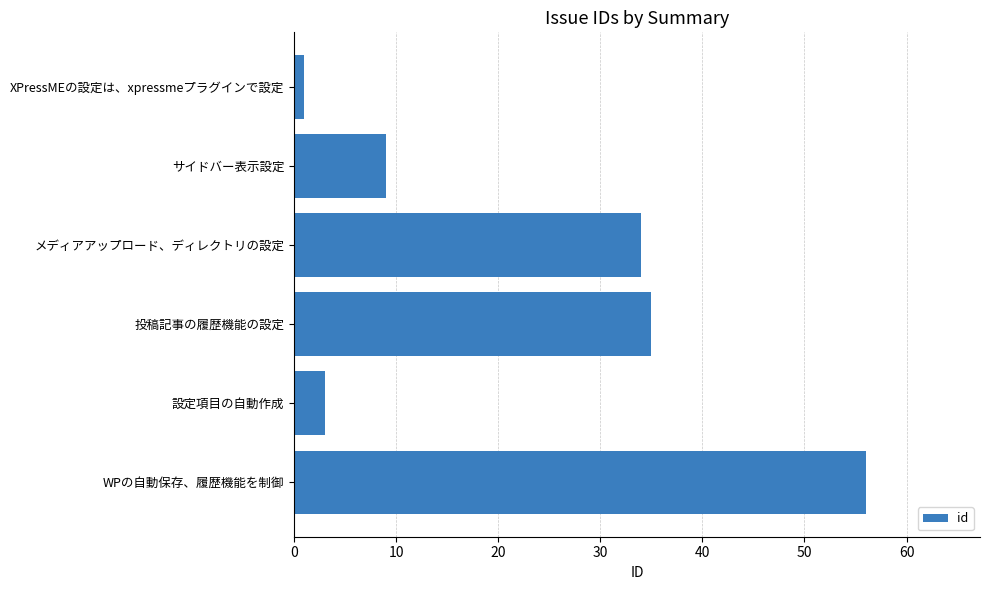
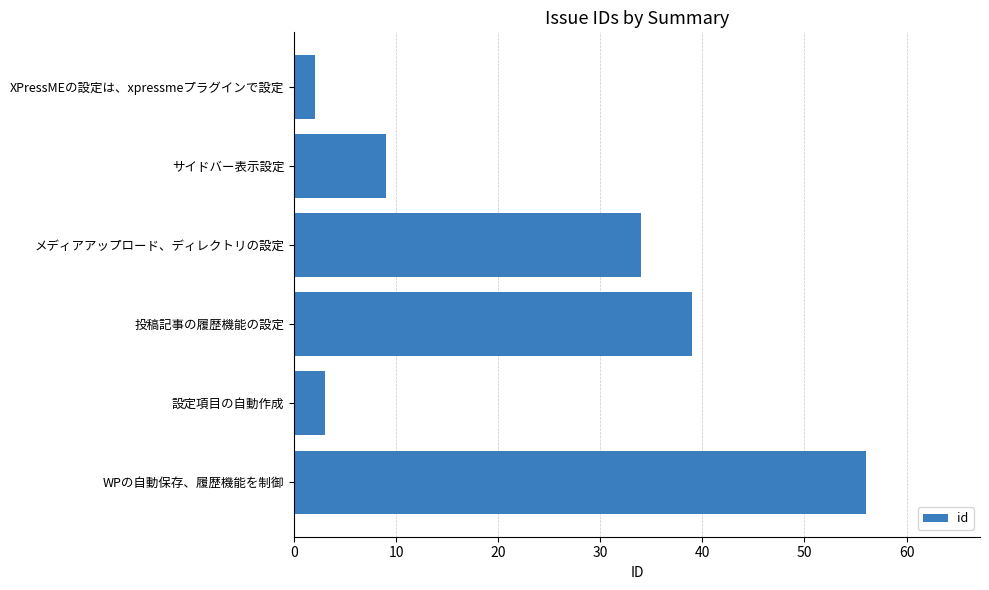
  {
-   "XPressMEの設定は、xpressmeプラグインで設定": 1,
+   "XPressMEの設定は、xpressmeプラグインで設定": 2,
    "サイドバー表示設定": 9,
    "メディアアップロード、ディレクトリの設定": 34,
-   "投稿記事の履歴機能の設定": 35,
+   "投稿記事の履歴機能の設定": 39,
    "設定項目の自動作成": 3,
    "WPの自動保存、履歴機能を制御": 56
  }
